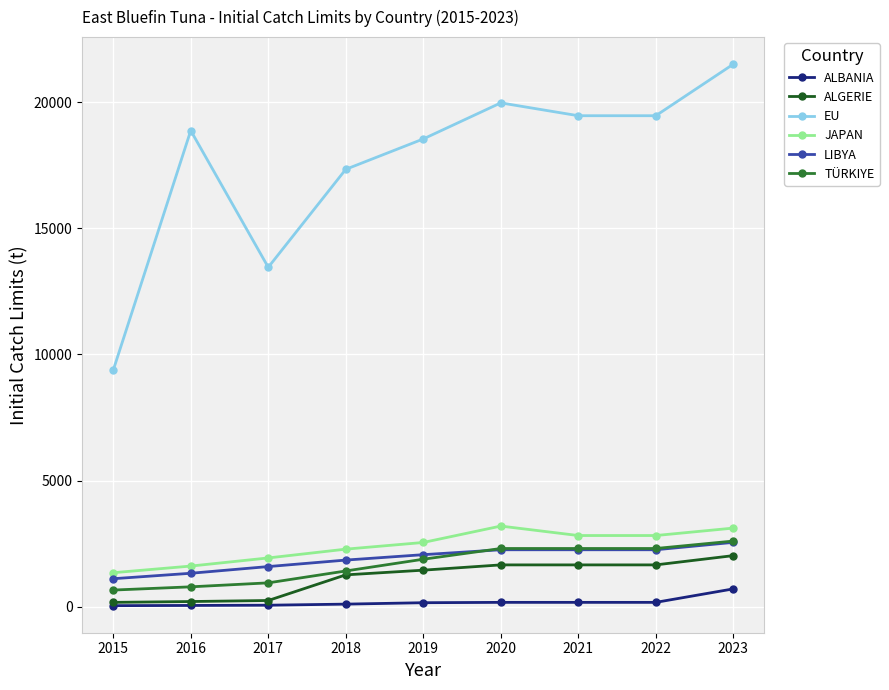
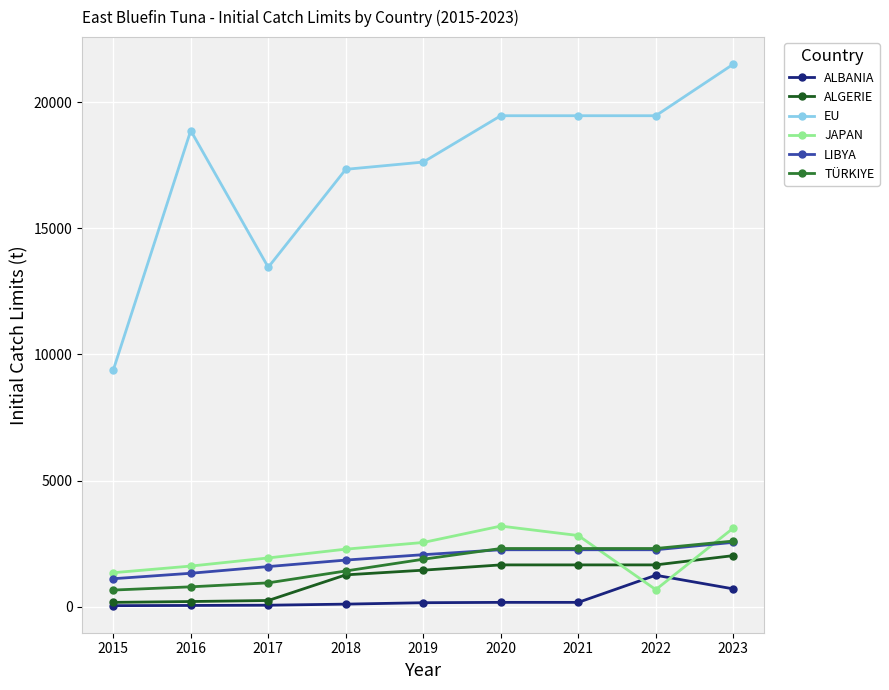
  {
    "ALBANIA": {
      "2015": 0,
      "2016": 0,
      "2017": 100,
      "2018": 100,
      "2019": 200,
      "2020": 200,
      "2021": 200,
-     "2022": 200,
+     "2022": 1200,
      "2023": 700
    },
    "EU": {
      "2015": 9400,
      "2016": 18900,
      "2017": 13500,
      "2018": 17300,
-     "2019": 18500,
-     "2020": 20000,
+     "2019": 17600,
+     "2020": 19500,
      "2021": 19500,
      "2022": 19500,
      "2023": 21500
    },
    "JAPAN": {
      "2015": 1300,
      "2016": 1600,
      "2017": 1900,
      "2018": 2300,
      "2019": 2500,
      "2020": 3200,
      "2021": 2800,
-     "2022": 2800,
+     "2022": 700,
      "2023": 3100
    },
    "LIBYA": {
      "2015": 1100,
      "2016": 1300,
      "2017": 1600,
      "2018": 1800,
      "2019": 2100
    }
  }
